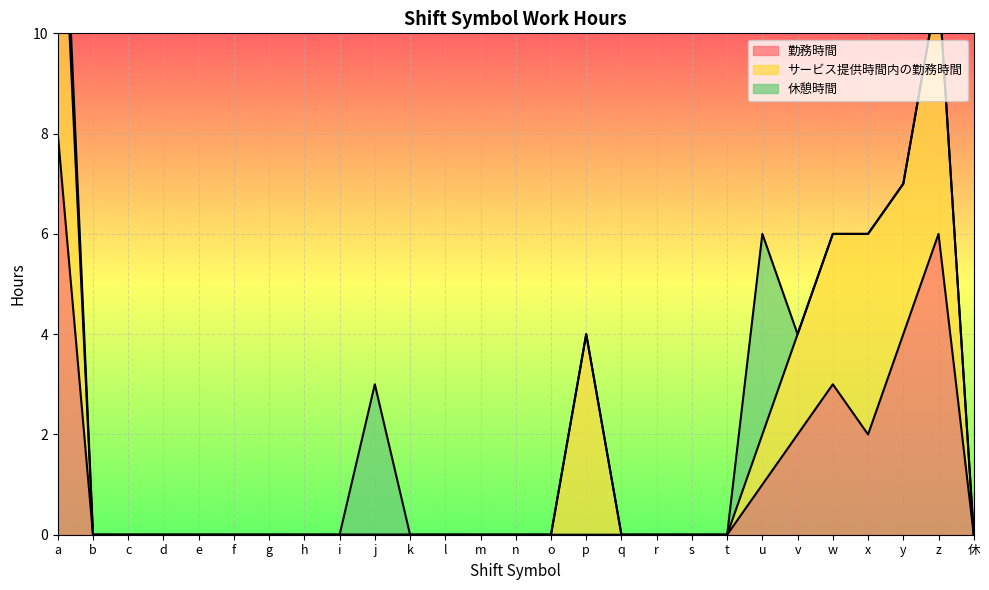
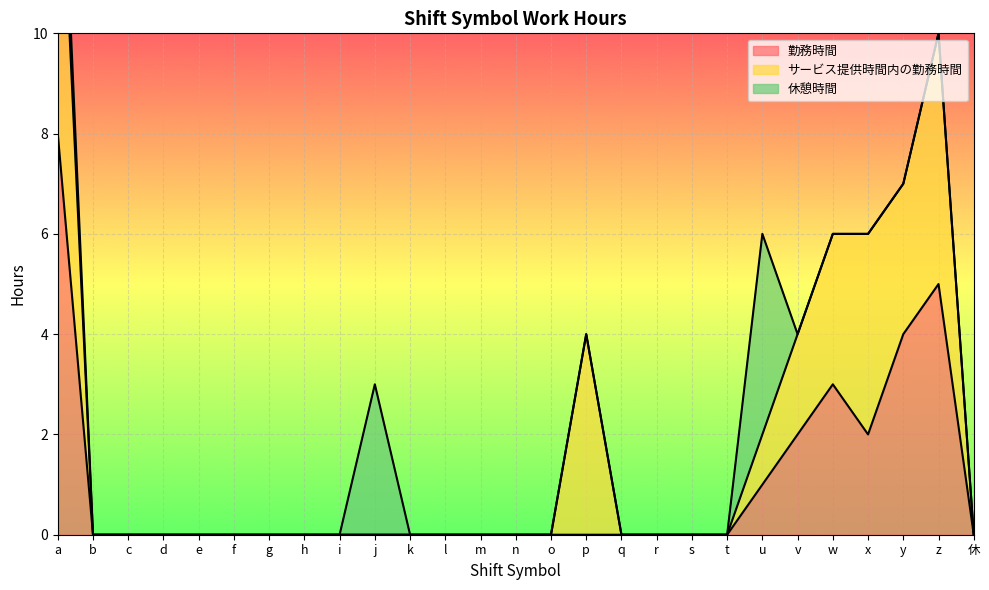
  {
    "勤務時間": {
      "a": 8,
      "p": 0,
      "u": 1,
      "v": 2,
      "w": 3,
      "x": 2,
      "y": 4,
-     "z": 6
+     "z": 5
    },
    "サービス提供時間内の勤務時間": {
      "u": 1
    },
    "休憩時間": {
      "j": 3,
      "u": 4
    }
  }
